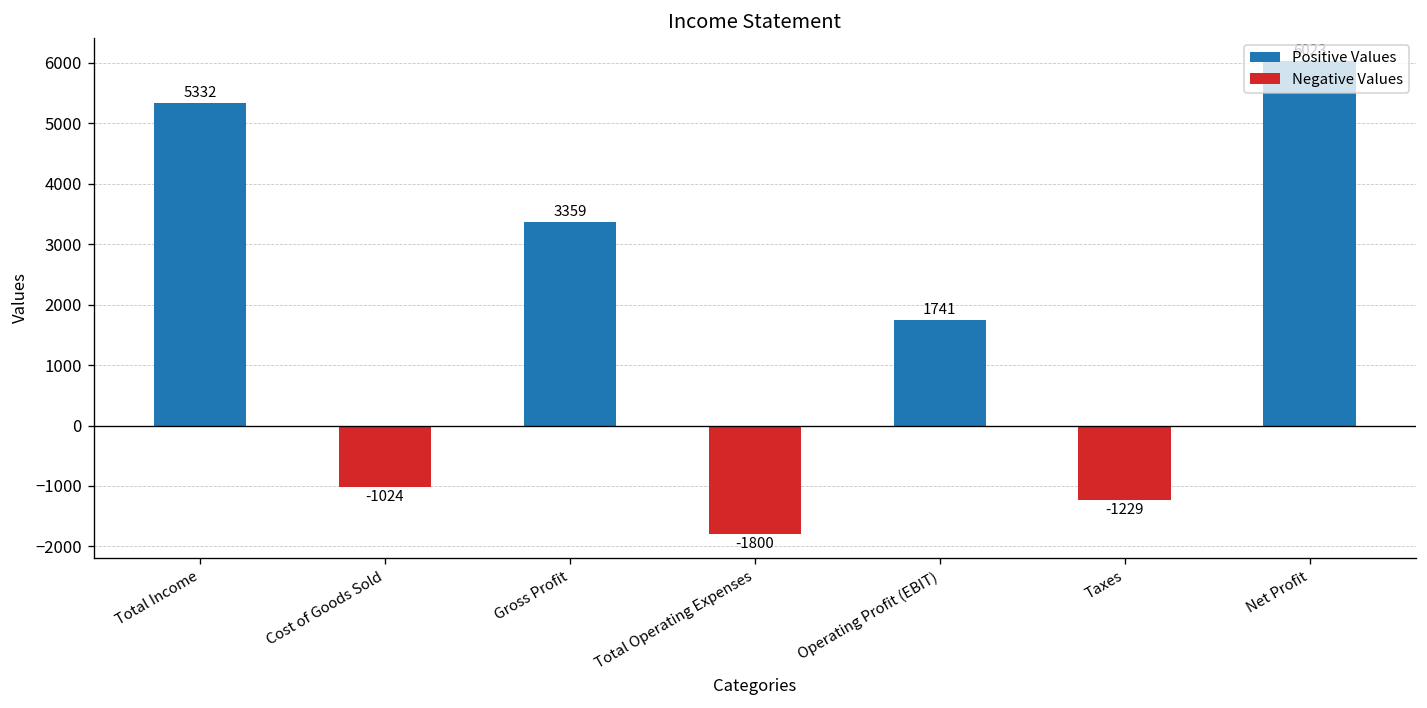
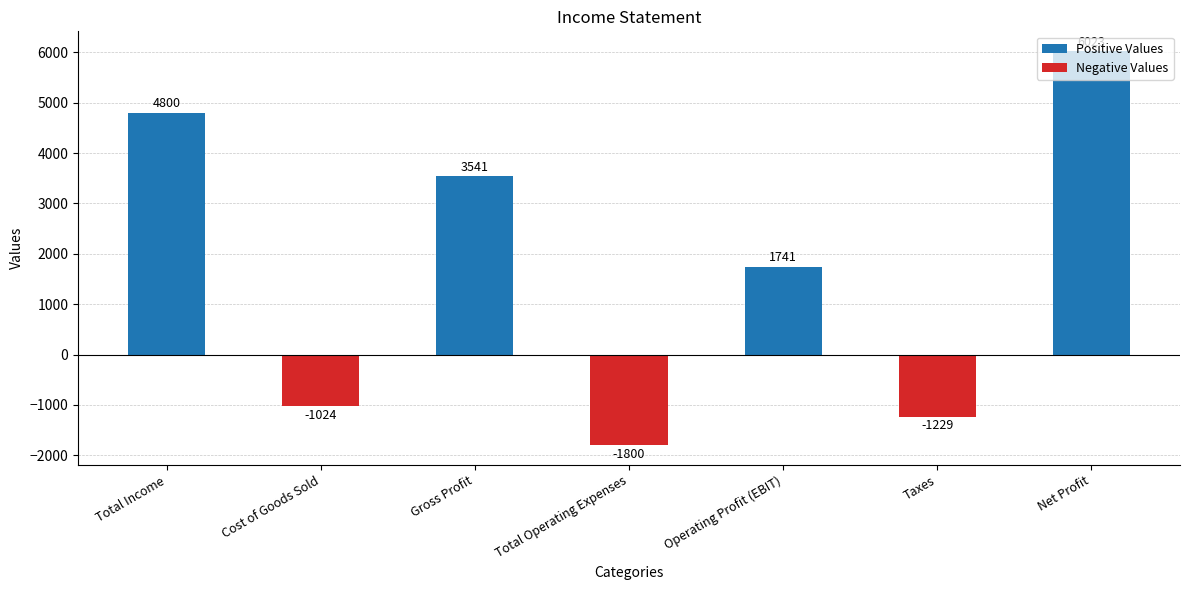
  {
-   "Total Income": 5332,
+   "Total Income": 4800,
    "Cost of Goods Sold": -1024,
-   "Gross Profit": 3359,
+   "Gross Profit": 3541,
    "Total Operating Expenses": -1800,
    "Operating Profit (EBIT)": 1741,
    "Taxes": -1229
  }
